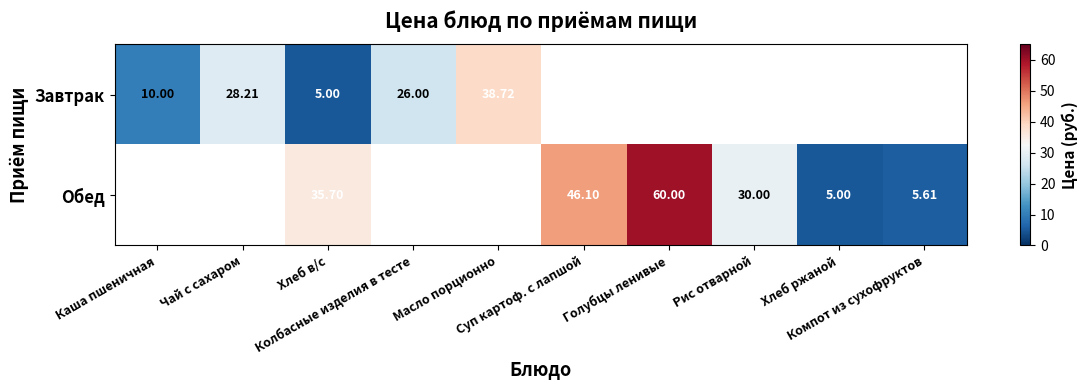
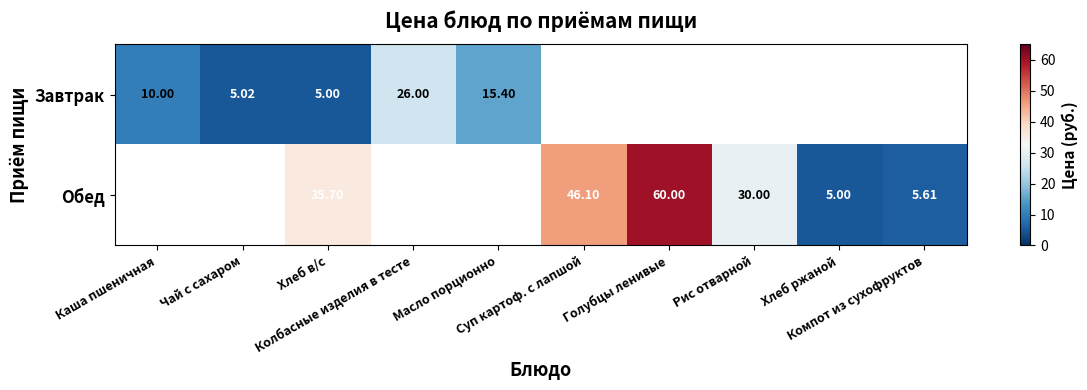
  {
    "Завтрак": {
      "Каша пшеничная": 10.00,
-     "Чай с сахаром": 28.21,
+     "Чай с сахаром": 5.02,
      "Хлеб в/с": 5.00,
      "Колбасные изделия в тесте": 26.00,
-     "Масло порционно": 38.72
+     "Масло порционно": 15.40
    },
    "Обед": {
      "Суп картоф. с лапшой": 46.10,
      "Голубцы ленивые": 60.00,
      "Рис отварной": 30.00,
      "Хлеб ржаной": 5.00,
      "Компот из сухофруктов": 5.61
    }
  }
